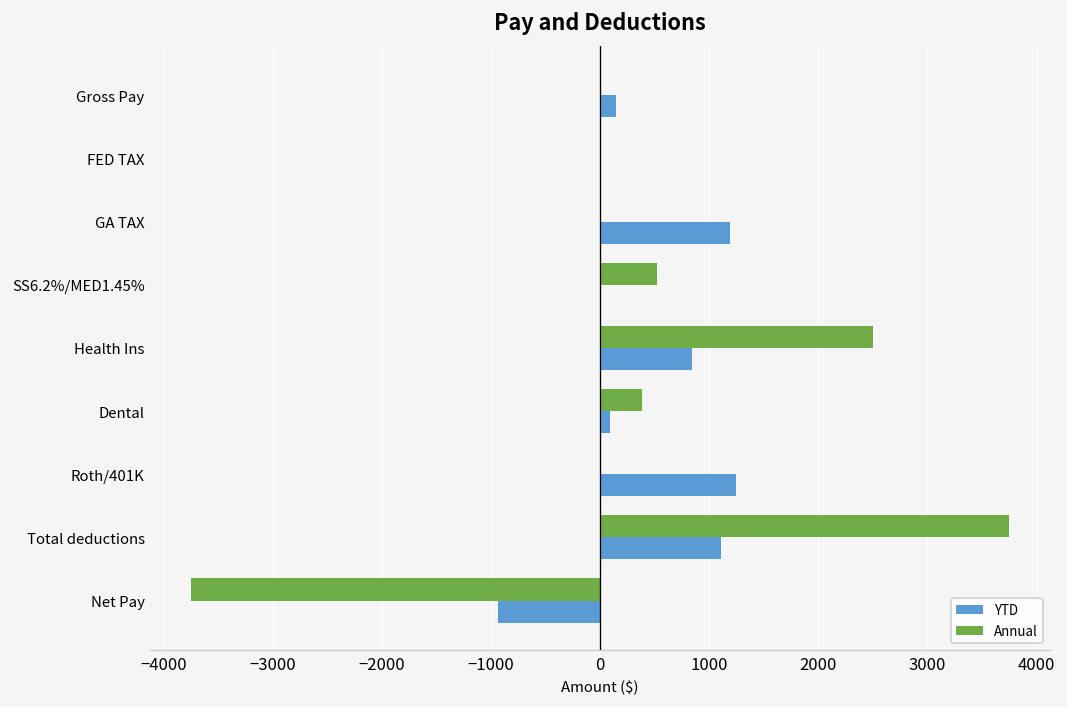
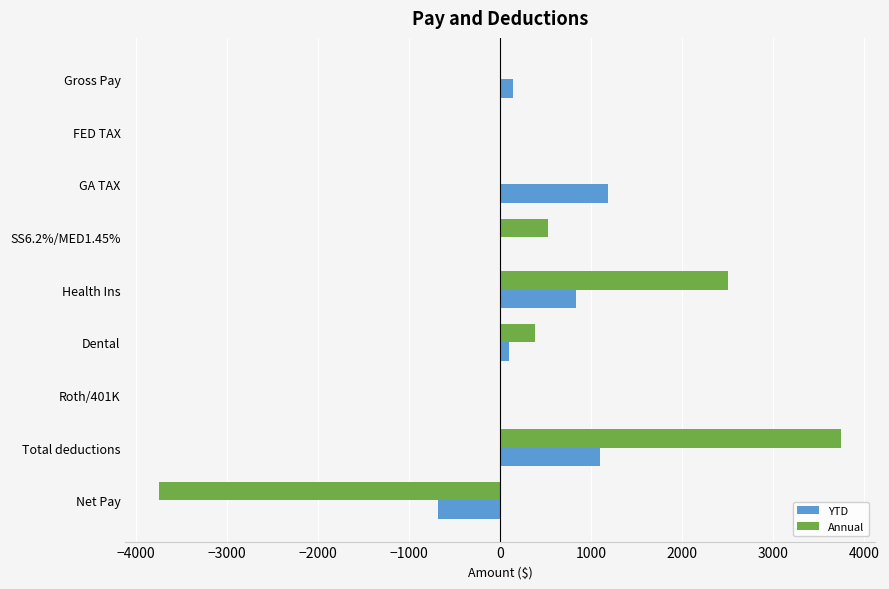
  {
    "YTD": {
      "Gross Pay": 100,
      "FED TAX": 0,
      "GA TAX": 1200,
      "SS6.2%/MED1.45%": 0,
      "Health Ins": 800,
      "Dental": 100,
-     "Roth/401K": 1300,
+     "Roth/401K": 0,
      "Total deductions": 1100,
-     "Net Pay": -900
+     "Net Pay": -700
    },
    "Annual": {
      "Gross Pay": 0,
      "FED TAX": 0,
      "GA TAX": 0,
      "SS6.2%/MED1.45%": 500,
      "Health Ins": 2500,
      "Dental": 400,
      "Roth/401K": 0,
      "Total deductions": 3700,
      "Net Pay": -3700
    }
  }
